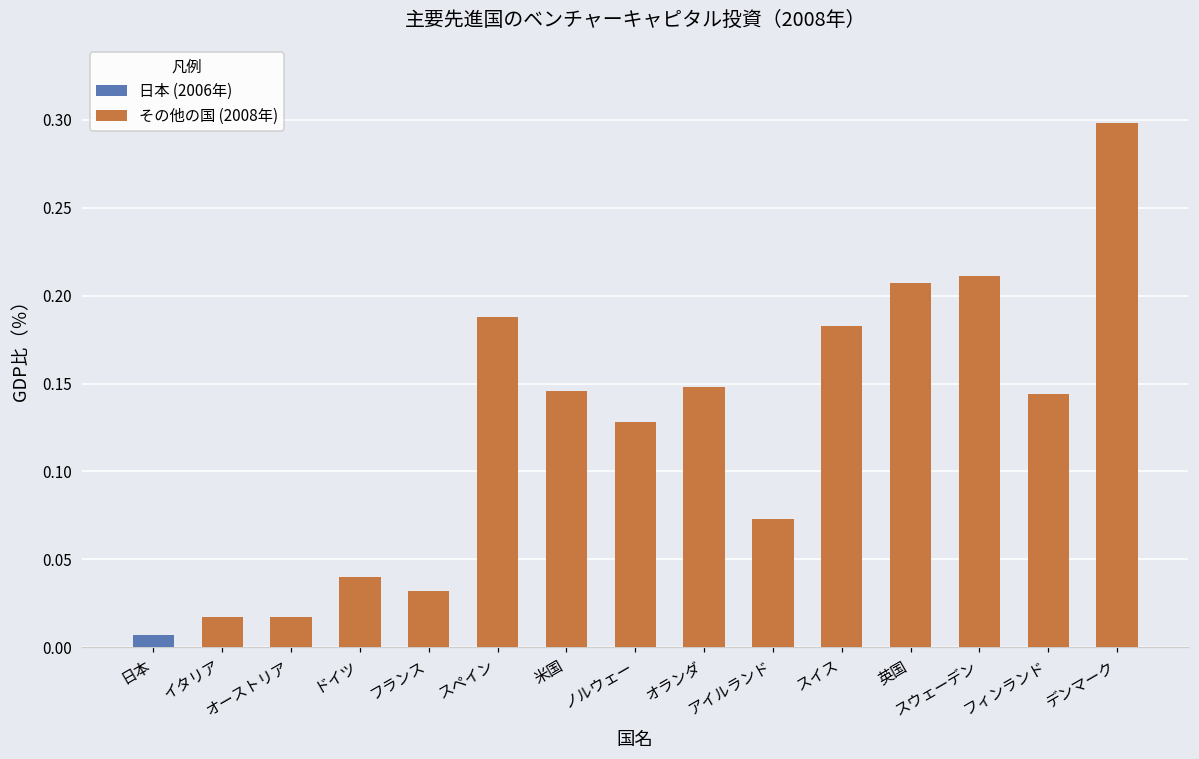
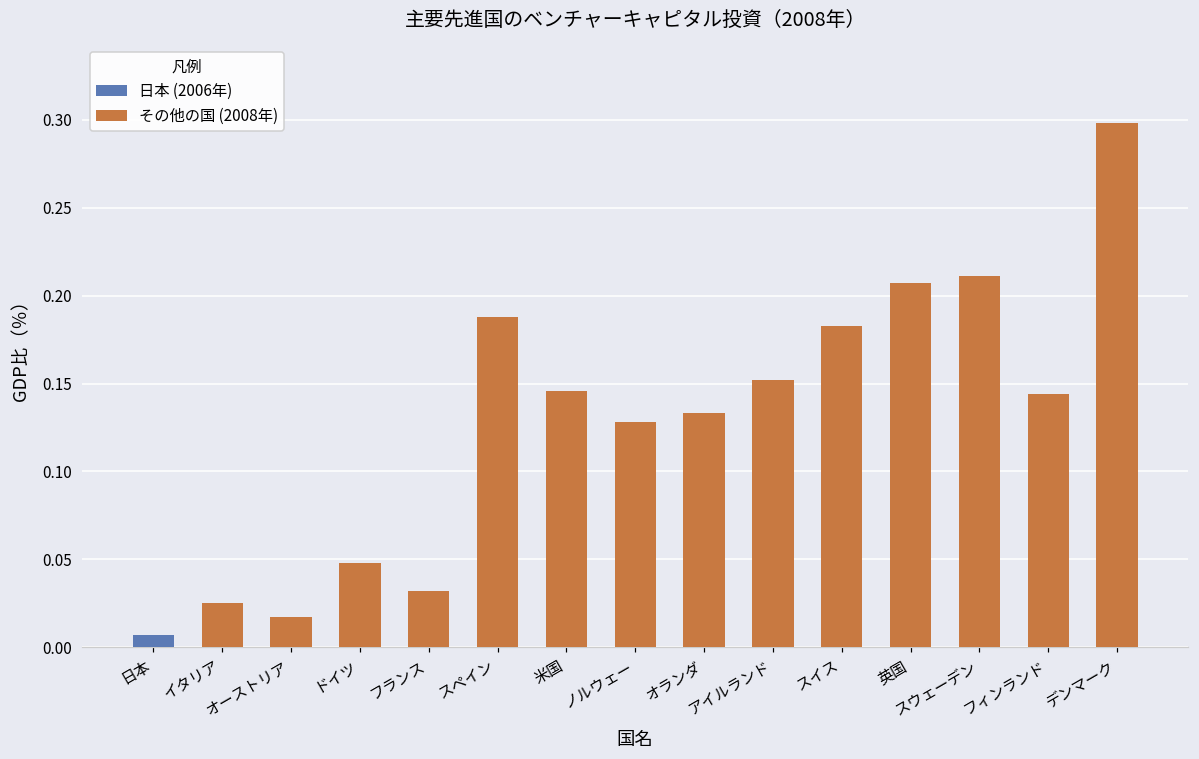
  {
    "日本 (2006年)": {
      "日本": 0.007
    },
    "その他の国 (2008年)": {
-     "イタリア": 0.017,
+     "イタリア": 0.025,
      "オーストリア": 0.017,
-     "ドイツ": 0.040,
+     "ドイツ": 0.048,
      "フランス": 0.032,
      "スペイン": 0.188,
      "米国": 0.146,
      "ノルウェー": 0.128,
-     "オランダ": 0.148,
-     "アイルランド": 0.073,
+     "オランダ": 0.133,
+     "アイルランド": 0.152,
      "スイス": 0.183,
      "英国": 0.207,
      "スウェーデン": 0.211,
      "フィンランド": 0.144,
      "デンマーク": 0.298
    }
  }
